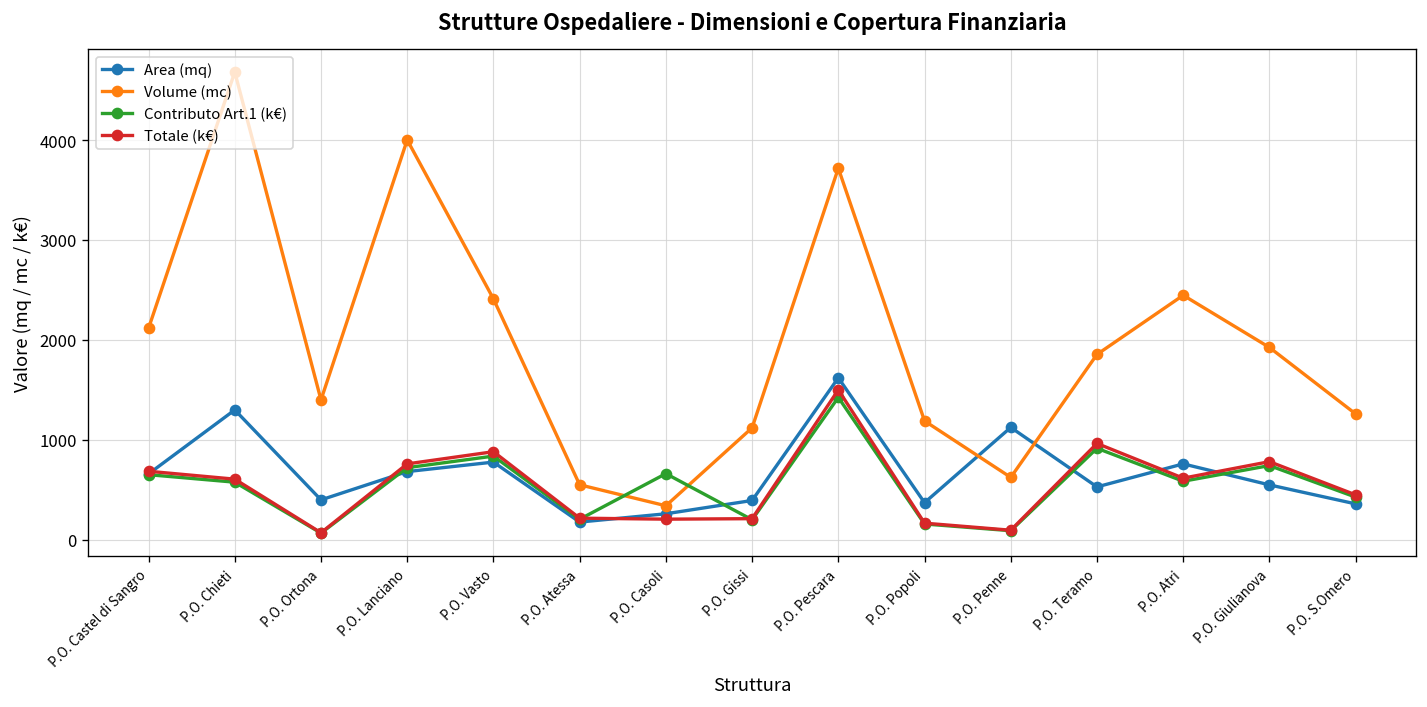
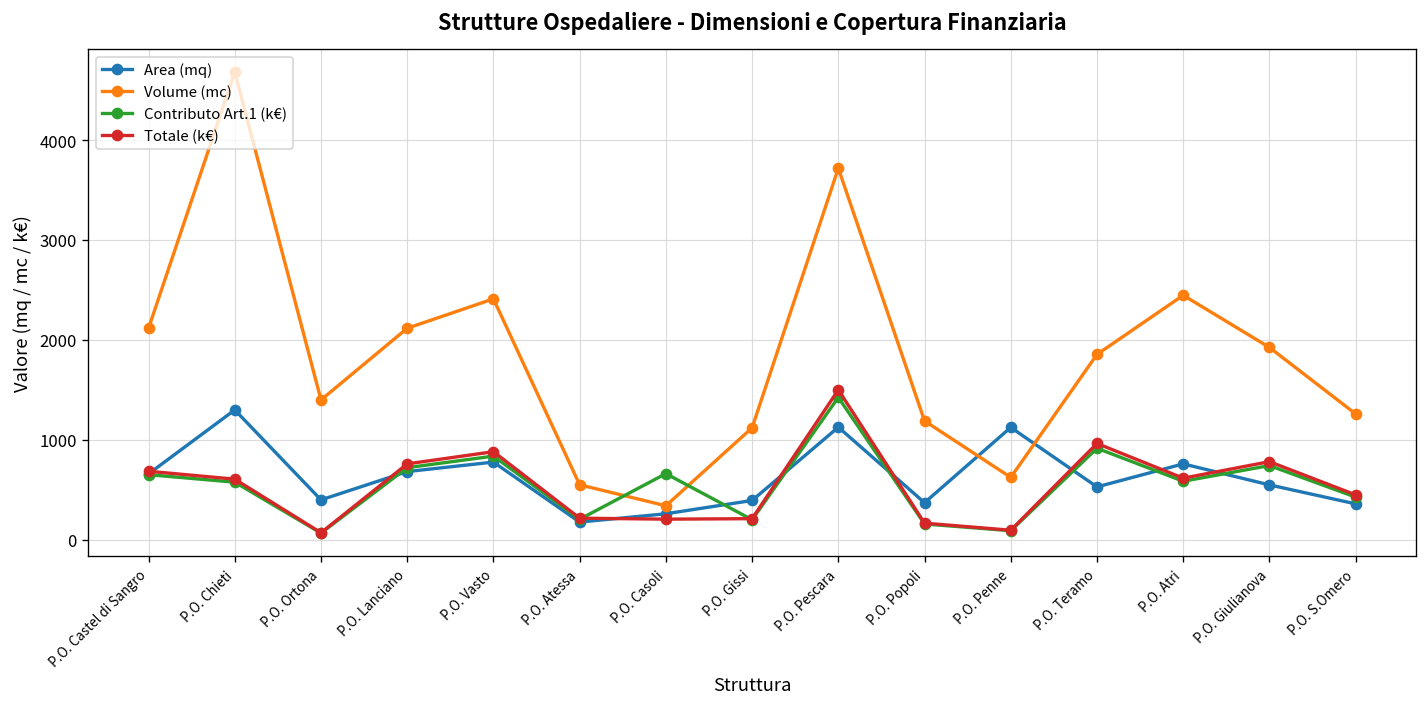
  {
    "Area (mq)": {
      "P.O. Chieti": 1300,
      "P.O. Ortona": 400,
      "P.O. Lanciano": 700,
      "P.O. Vasto": 800,
      "P.O. Casoli": 300,
      "P.O. Gissi": 400,
-     "P.O. Pescara": 1600,
+     "P.O. Pescara": 1100,
      "P.O. Popoli": 400,
      "P.O. Penne": 1100,
      "P.O. Teramo": 500,
      "P.O. Atri": 800,
      "P.O. Giulianova": 600,
      "P.O. S.Omero": 400
    },
    "Volume (mc)": {
      "P.O. Castel di Sangro": 2100,
      "P.O. Ortona": 1400,
-     "P.O. Lanciano": 4000,
+     "P.O. Lanciano": 2100,
      "P.O. Vasto": 2400,
      "P.O. Atessa": 600,
      "P.O. Casoli": 300,
      "P.O. Gissi": 1100,
      "P.O. Pescara": 3700,
      "P.O. Popoli": 1200,
      "P.O. Penne": 600,
      "P.O. Teramo": 1900,
      "P.O. Atri": 2400,
      "P.O. Giulianova": 1900,
      "P.O. S.Omero": 1300
    },
    "Contributo Art.1 (k€)": {
      "P.O. Chieti": 600,
      "P.O. Lanciano": 700,
      "P.O. Vasto": 800,
      "P.O. Casoli": 700,
      "P.O. Pescara": 1400,
      "P.O. Teramo": 900,
      "P.O. Atri": 600,
      "P.O. Giulianova": 700
    },
    "Totale (k€)": {
      "P.O. Chieti": 600,
      "P.O. Lanciano": 800,
      "P.O. Vasto": 900,
      "P.O. Casoli": 200,
      "P.O. Pescara": 1500,
      "P.O. Teramo": 1000,
      "P.O. Atri": 600,
      "P.O. Giulianova": 800
    }
  }
